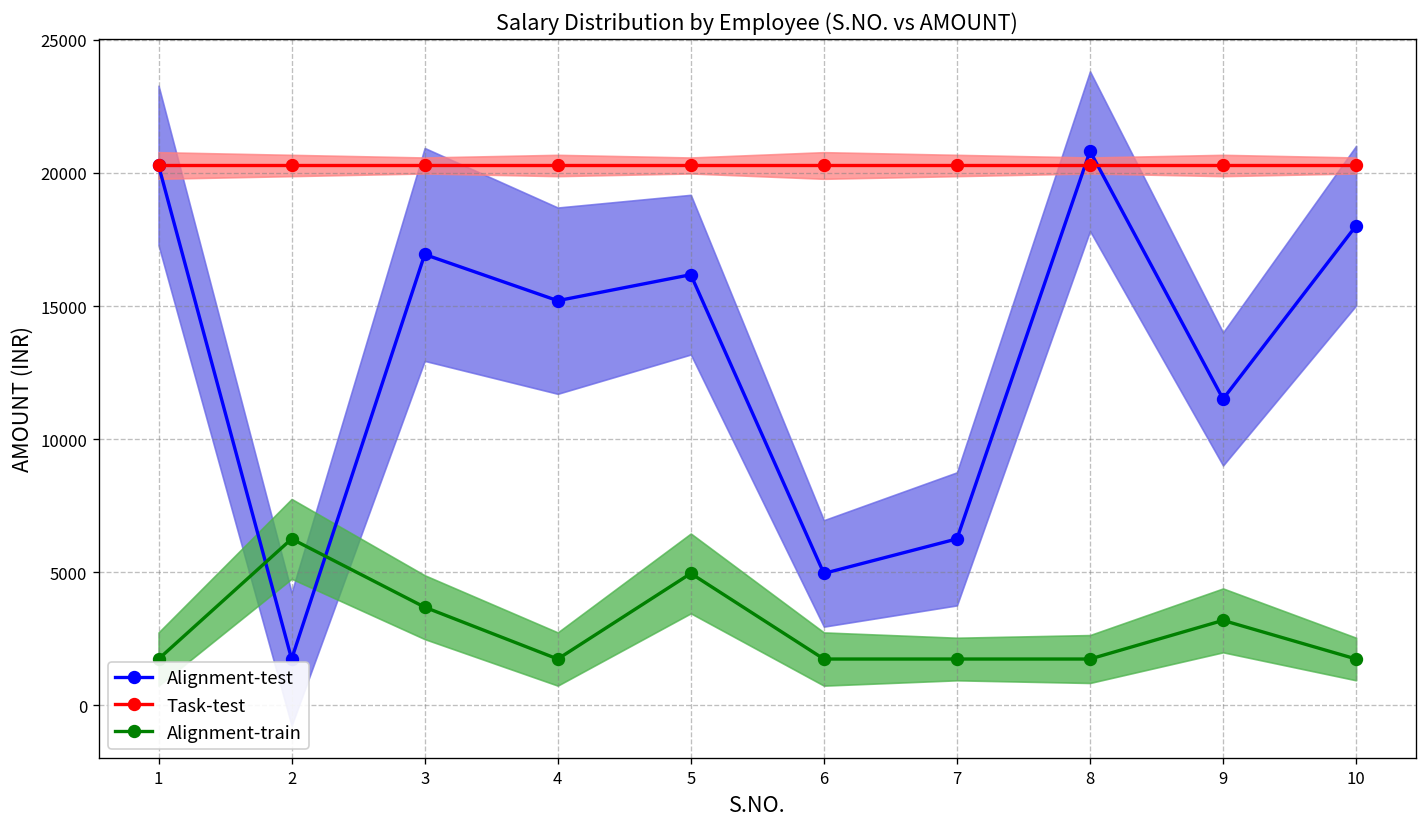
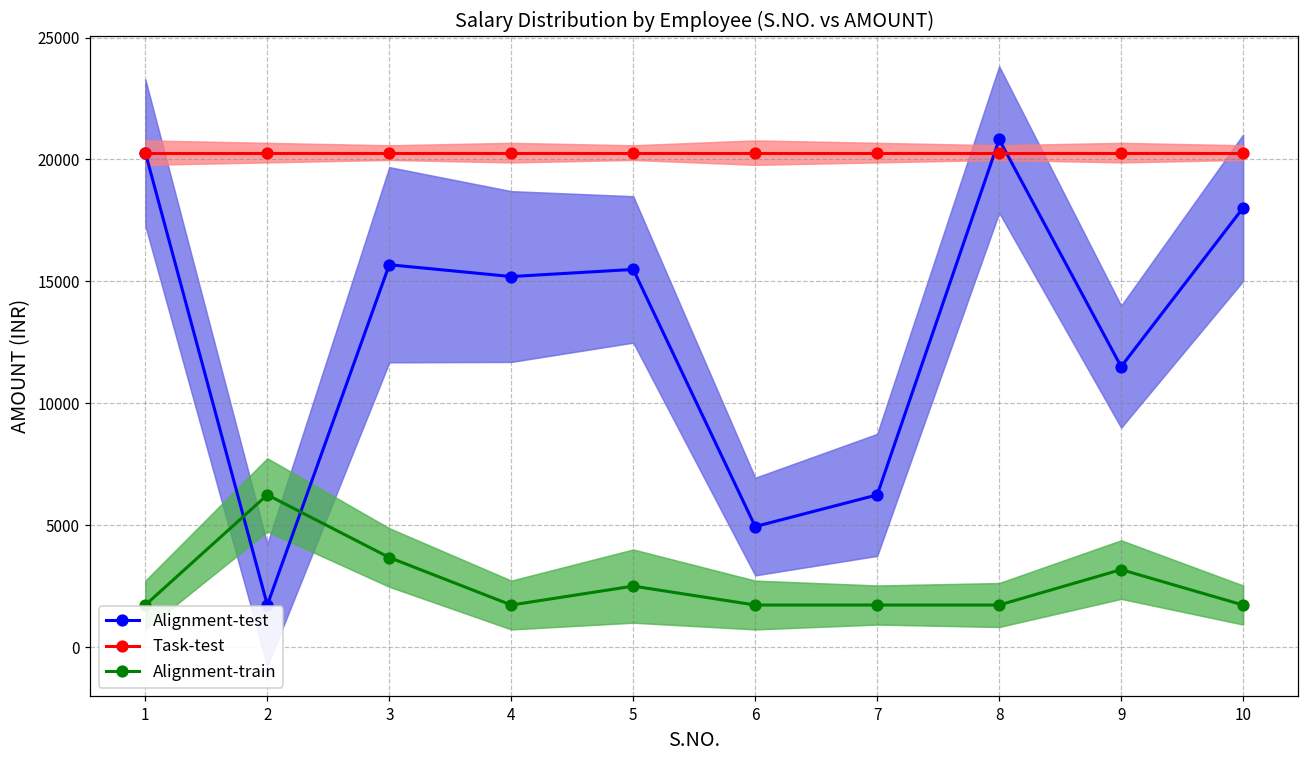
  {
    "Alignment-test": {
-     "3": 16900,
+     "3": 15700,
      "4": 15200,
-     "5": 16200,
+     "5": 15500,
      "6": 5000,
      "7": 6300,
      "8": 20800,
      "9": 11500,
      "10": 18000
    },
    "Task-test": {
      "2": 20300,
      "3": 20300,
      "4": 20300,
      "5": 20300,
      "6": 20300,
      "7": 20300,
      "8": 20300,
      "9": 20300,
      "10": 20300
    },
    "Alignment-train": {
      "2": 6300,
      "3": 3700,
      "4": 1700,
-     "5": 5000,
+     "5": 2500,
      "6": 1700,
      "7": 1700,
      "8": 1700,
      "9": 3200,
      "10": 1700
    }
  }
